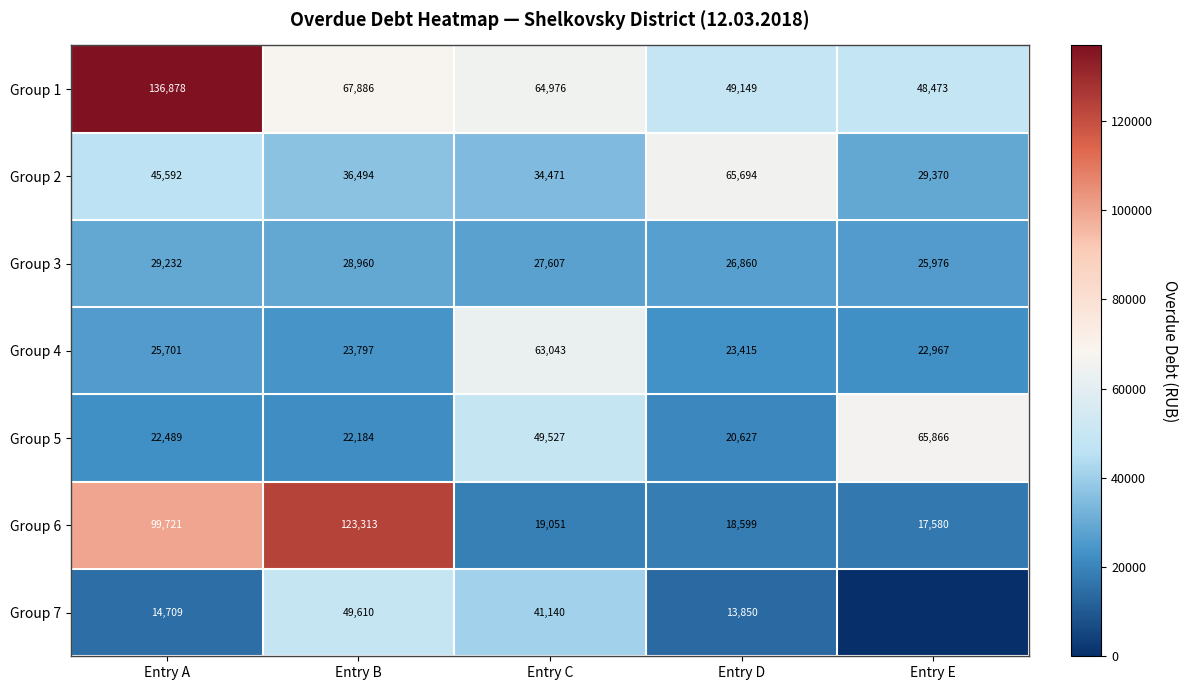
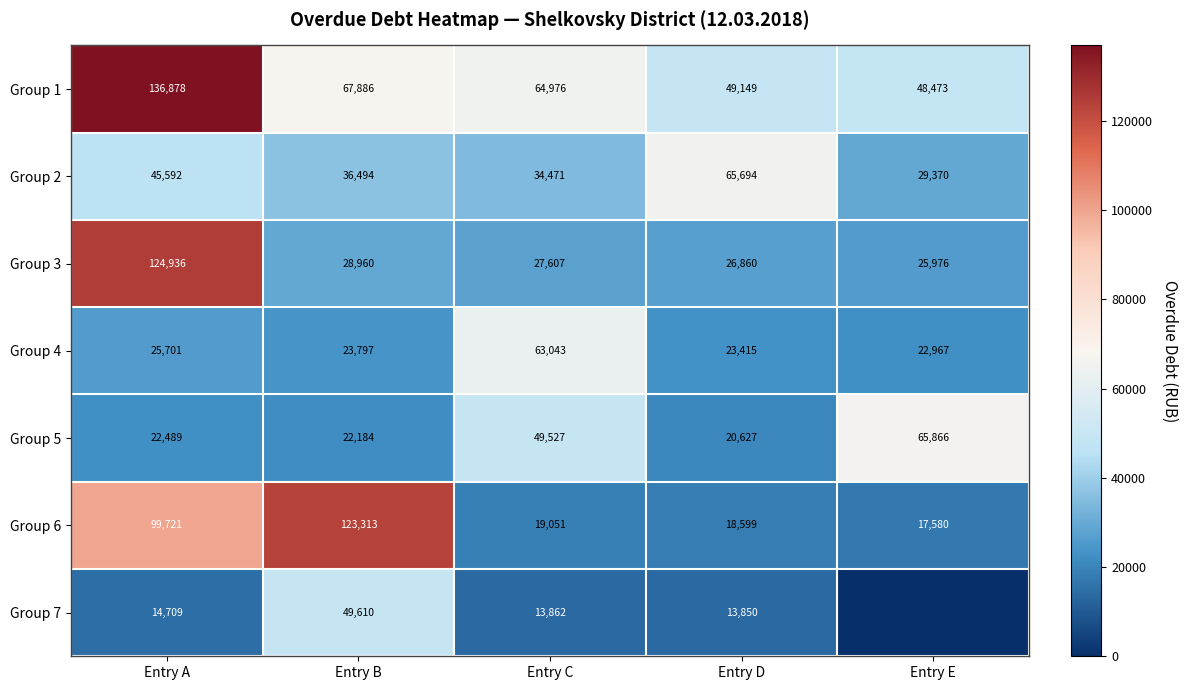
  {
    "Group 1": {
      "Entry A": "136,878",
      "Entry B": "67,886",
      "Entry C": "64,976",
      "Entry D": "49,149",
      "Entry E": "48,473"
    },
    "Group 2": {
      "Entry A": "45,592",
      "Entry B": "36,494",
      "Entry C": "34,471",
      "Entry D": "65,694",
      "Entry E": "29,370"
    },
    "Group 3": {
-     "Entry A": "29,232",
+     "Entry A": "124,936",
      "Entry B": "28,960",
      "Entry C": "27,607",
      "Entry D": "26,860",
      "Entry E": "25,976"
    },
    "Group 4": {
      "Entry A": "25,701",
      "Entry B": "23,797",
      "Entry C": "63,043",
      "Entry D": "23,415",
      "Entry E": "22,967"
    },
    "Group 5": {
      "Entry A": "22,489",
      "Entry B": "22,184",
      "Entry C": "49,527",
      "Entry D": "20,627",
      "Entry E": "65,866"
    },
    "Group 6": {
      "Entry A": "99,721",
      "Entry B": "123,313",
      "Entry C": "19,051",
      "Entry D": "18,599",
      "Entry E": "17,580"
    },
    "Group 7": {
      "Entry A": "14,709",
      "Entry B": "49,610",
-     "Entry C": "41,140",
+     "Entry C": "13,862",
      "Entry D": "13,850"
    }
  }
